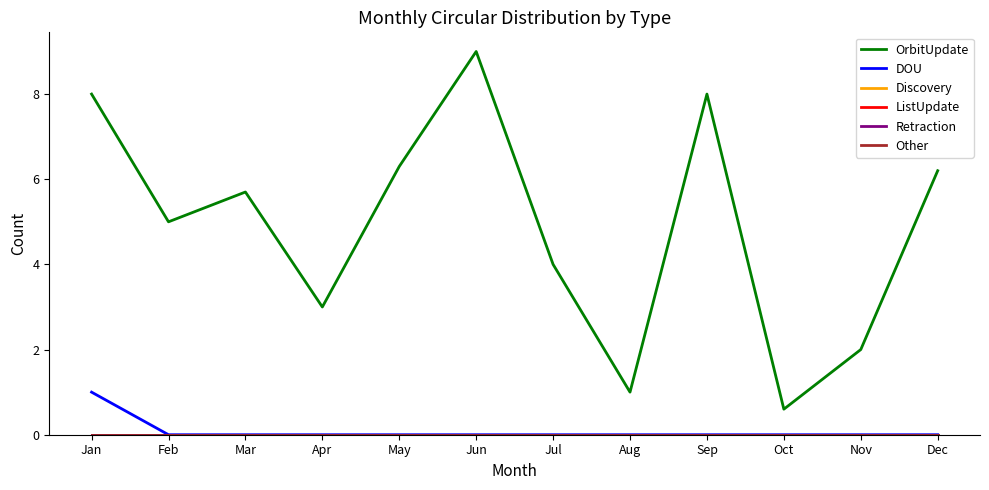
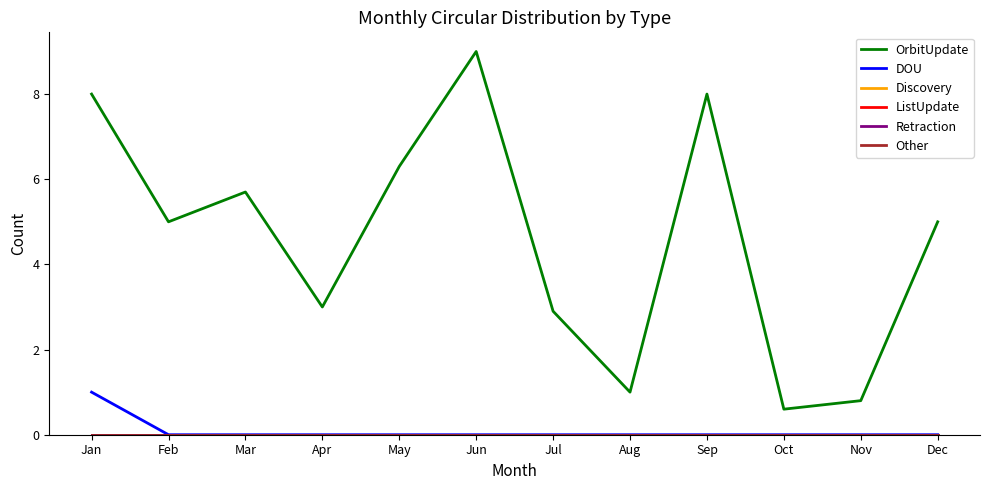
  {
    "OrbitUpdate": {
      "Jan": 8.0,
      "Feb": 5.0,
      "Mar": 5.7,
      "Apr": 3.0,
      "May": 6.3,
      "Jun": 9.0,
-     "Jul": 4.0,
+     "Jul": 2.9,
      "Aug": 1.0,
      "Sep": 8.0,
      "Oct": 0.6,
-     "Nov": 2.0,
-     "Dec": 6.2
+     "Nov": 0.8,
+     "Dec": 5.0
    },
    "DOU": {
      "Jan": 1.0
    },
    "Other": {
      "Jan": 0.0
    }
  }
